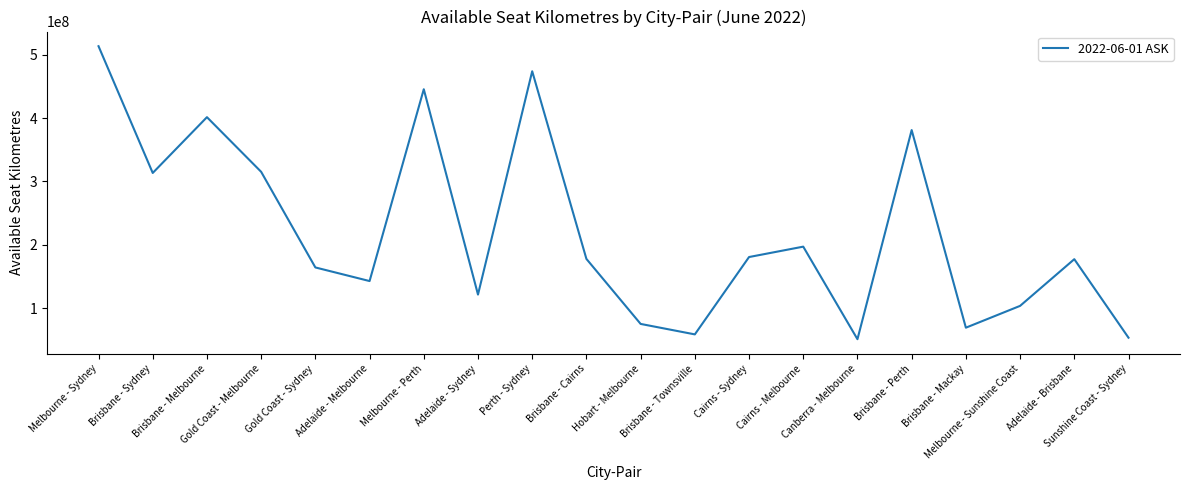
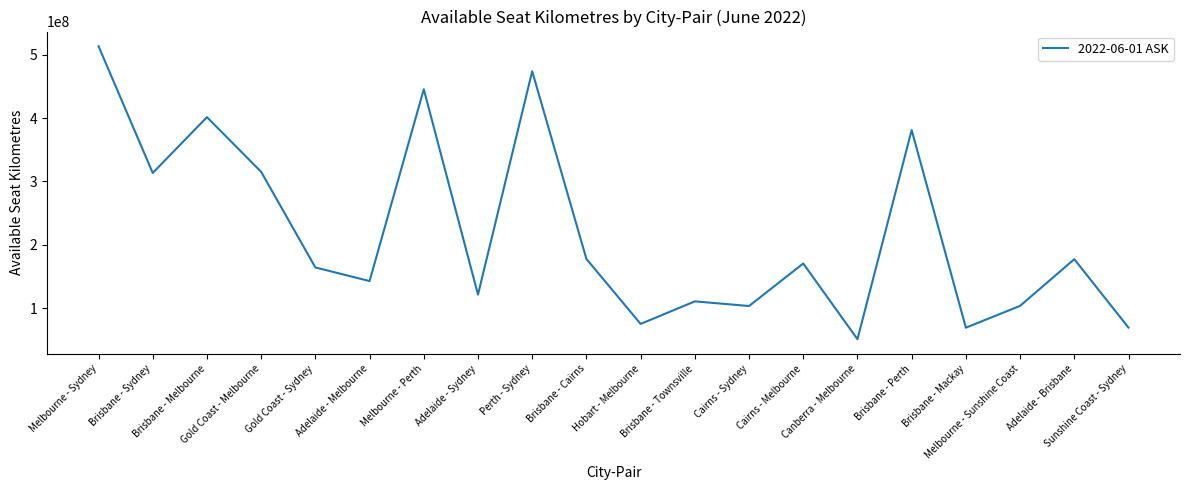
  {
    "Melbourne - Sydney": 510000000,
    "Brisbane - Sydney": 310000000,
    "Brisbane - Melbourne": 400000000,
    "Gold Coast - Melbourne": 320000000,
    "Gold Coast - Sydney": 160000000,
    "Adelaide - Melbourne": 140000000,
    "Melbourne - Perth": 450000000,
    "Adelaide - Sydney": 120000000,
    "Perth - Sydney": 470000000,
    "Brisbane - Cairns": 180000000,
    "Hobart - Melbourne": 80000000,
-   "Brisbane - Townsville": 60000000,
-   "Cairns - Sydney": 180000000,
-   "Cairns - Melbourne": 200000000,
+   "Brisbane - Townsville": 110000000,
+   "Cairns - Sydney": 100000000,
+   "Cairns - Melbourne": 170000000,
    "Canberra - Melbourne": 50000000,
    "Brisbane - Perth": 380000000,
    "Brisbane - Mackay": 70000000,
    "Melbourne - Sunshine Coast": 100000000,
    "Adelaide - Brisbane": 180000000,
-   "Sunshine Coast - Sydney": 50000000
+   "Sunshine Coast - Sydney": 70000000
  }
